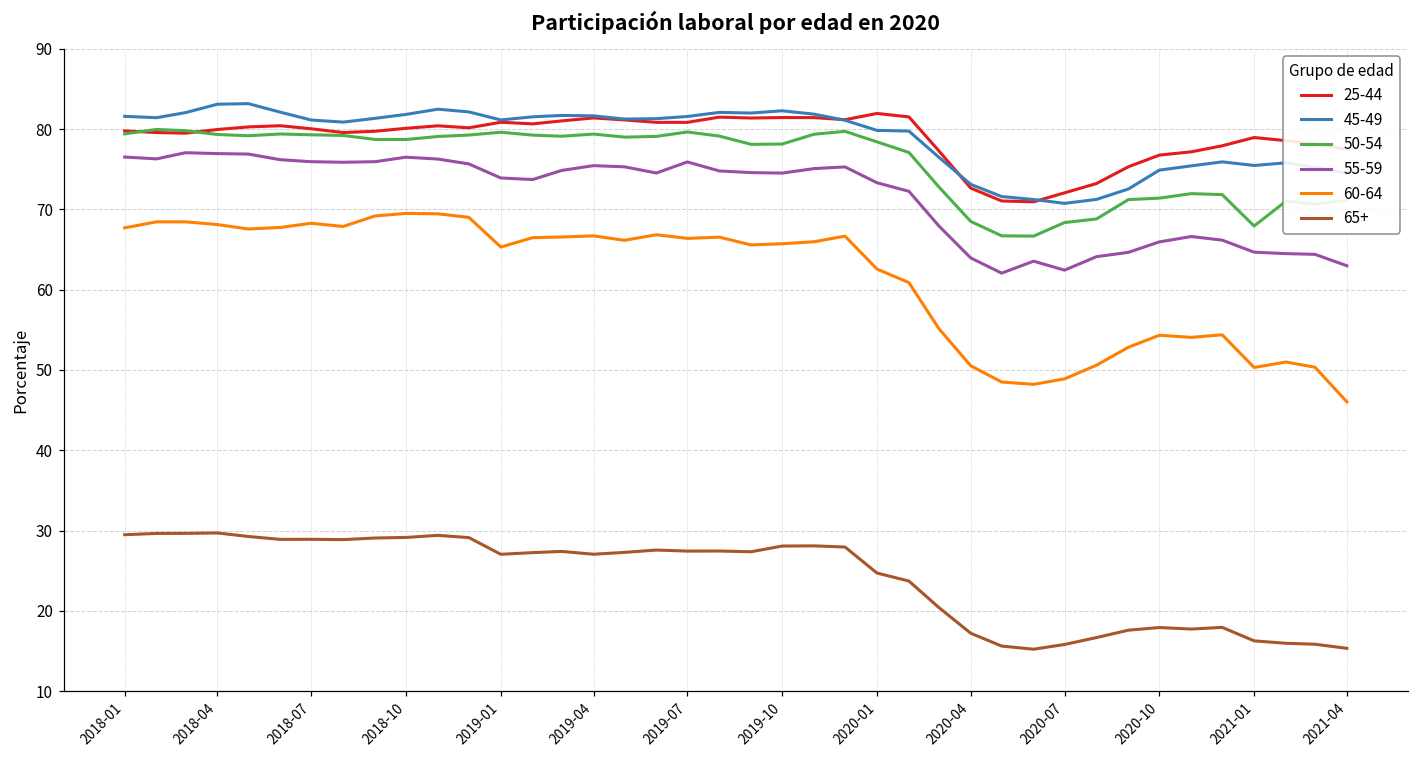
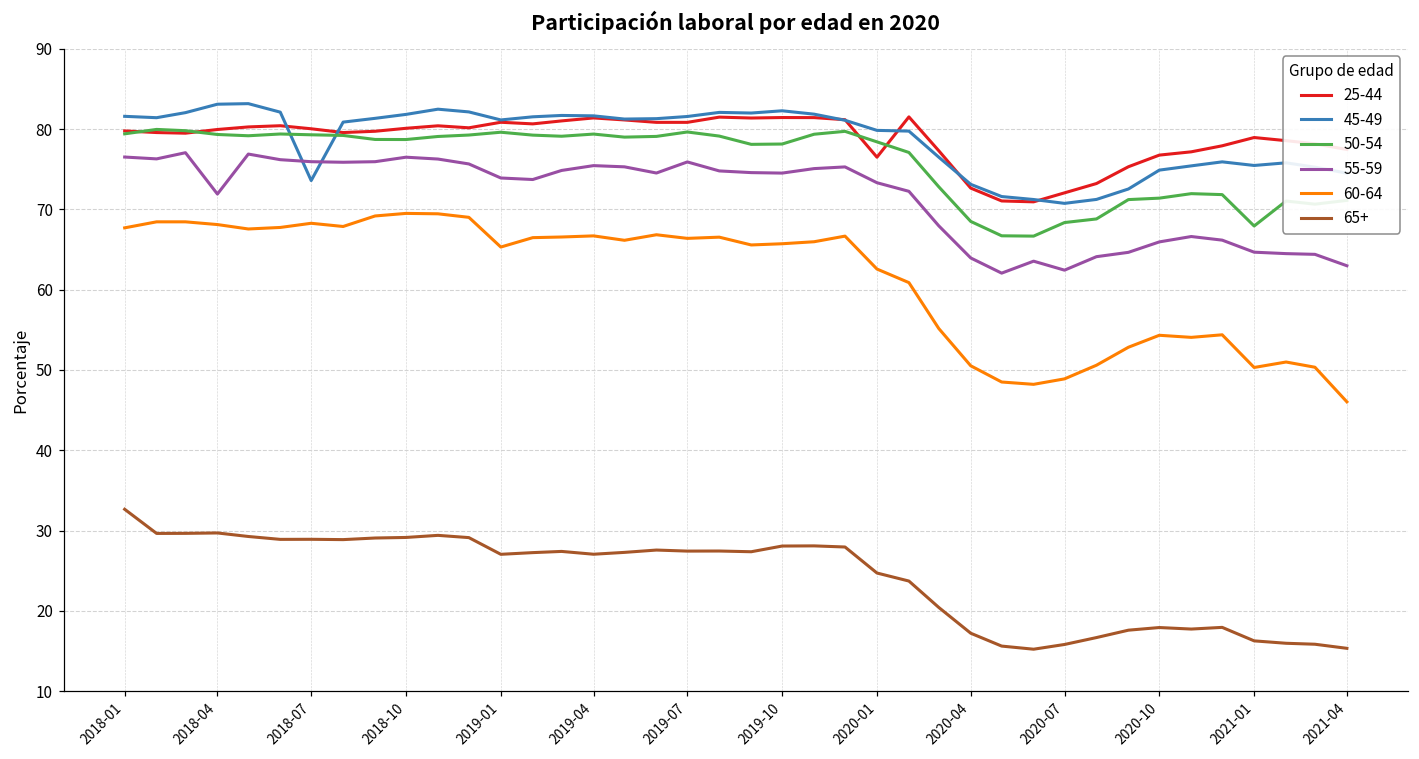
  {
    "25-44": {
      "2018-01": 80,
      "2018-04": 80,
      "2018-07": 80,
      "2018-10": 80,
      "2019-07": 81,
      "2019-10": 81,
-     "2020-01": 82,
+     "2020-01": 77,
      "2020-04": 73,
      "2020-07": 72,
      "2020-10": 77,
      "2021-01": 79
    },
    "45-49": {
      "2018-01": 82,
      "2018-04": 83,
-     "2018-07": 81,
+     "2018-07": 74,
      "2018-10": 82,
      "2019-07": 82,
      "2019-10": 82,
      "2020-01": 80,
      "2020-04": 73,
      "2020-07": 71,
      "2020-10": 75,
      "2021-01": 75
    },
    "50-54": {
      "2018-01": 79,
      "2018-04": 79,
      "2018-07": 79,
      "2018-10": 79,
      "2019-01": 80,
      "2019-04": 79,
      "2019-07": 80,
      "2019-10": 78,
      "2020-01": 78,
      "2020-04": 69,
      "2020-07": 68,
      "2020-10": 71,
      "2021-01": 68
    },
    "55-59": {
      "2018-01": 77,
-     "2018-04": 77,
+     "2018-04": 72,
      "2018-07": 76,
      "2018-10": 77,
      "2019-01": 74,
      "2019-04": 75,
      "2019-07": 76,
      "2019-10": 75,
      "2020-01": 73,
      "2020-04": 64,
      "2020-07": 62,
      "2020-10": 66,
      "2021-01": 65,
      "2021-04": 63
    },
    "60-64": {
      "2018-01": 68,
      "2018-04": 68,
      "2018-07": 68,
      "2018-10": 70,
      "2019-01": 65,
      "2019-04": 67,
      "2019-07": 66,
      "2019-10": 66,
      "2020-01": 63,
      "2020-04": 51,
      "2020-07": 49,
      "2020-10": 54,
      "2021-01": 50,
      "2021-04": 46
    },
    "65+": {
-     "2018-01": 29,
+     "2018-01": 33,
      "2018-04": 30,
      "2018-07": 29,
      "2018-10": 29,
      "2019-01": 27,
      "2019-04": 27,
      "2019-07": 27,
      "2019-10": 28,
      "2020-01": 25,
      "2020-04": 17,
      "2020-07": 16,
      "2020-10": 18,
      "2021-01": 16,
      "2021-04": 15
    }
  }
